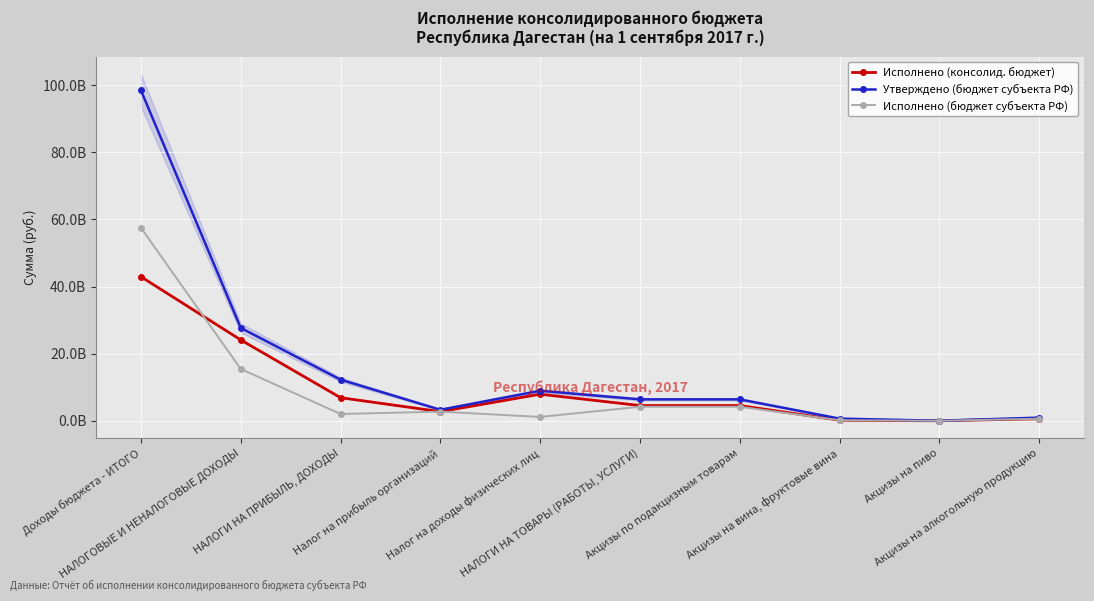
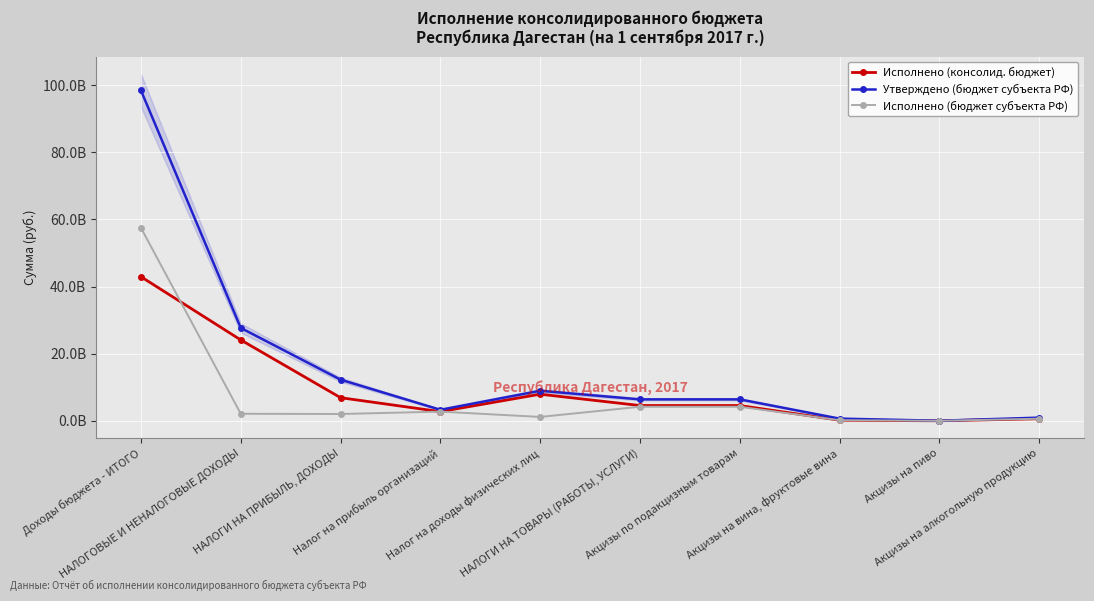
  {
    "Исполнено (консолид. бюджет)": {
      "Доходы бюджета - ИТОГО": 43000000000,
      "НАЛОГОВЫЕ И НЕНАЛОГОВЫЕ ДОХОДЫ": 24000000000,
      "НАЛОГИ НА ПРИБЫЛЬ, ДОХОДЫ": 7000000000
    },
    "Исполнено (бюджет субъекта РФ)": {
      "Доходы бюджета - ИТОГО": 57000000000,
-     "НАЛОГОВЫЕ И НЕНАЛОГОВЫЕ ДОХОДЫ": 15000000000,
+     "НАЛОГОВЫЕ И НЕНАЛОГОВЫЕ ДОХОДЫ": 2000000000,
      "НАЛОГИ НА ПРИБЫЛЬ, ДОХОДЫ": 2000000000,
      "Налог на доходы физических лиц": 1000000000
    }
  }
